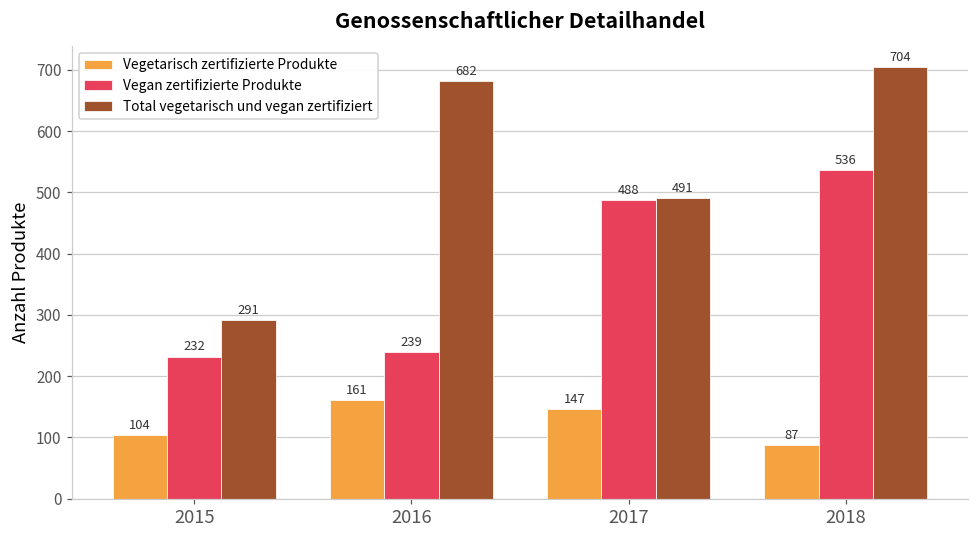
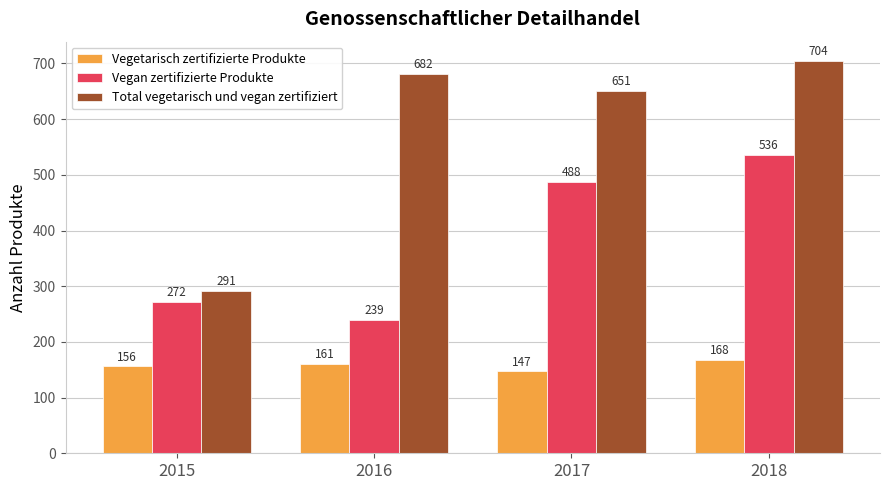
  {
    "Vegetarisch zertifizierte Produkte": {
-     "2015": 104,
+     "2015": 156,
      "2016": 161,
      "2017": 147,
-     "2018": 87
+     "2018": 168
    },
    "Vegan zertifizierte Produkte": {
-     "2015": 232,
+     "2015": 272,
      "2016": 239,
      "2017": 488,
      "2018": 536
    },
    "Total vegetarisch und vegan zertifiziert": {
      "2015": 291,
      "2016": 682,
-     "2017": 491,
+     "2017": 651,
      "2018": 704
    }
  }
